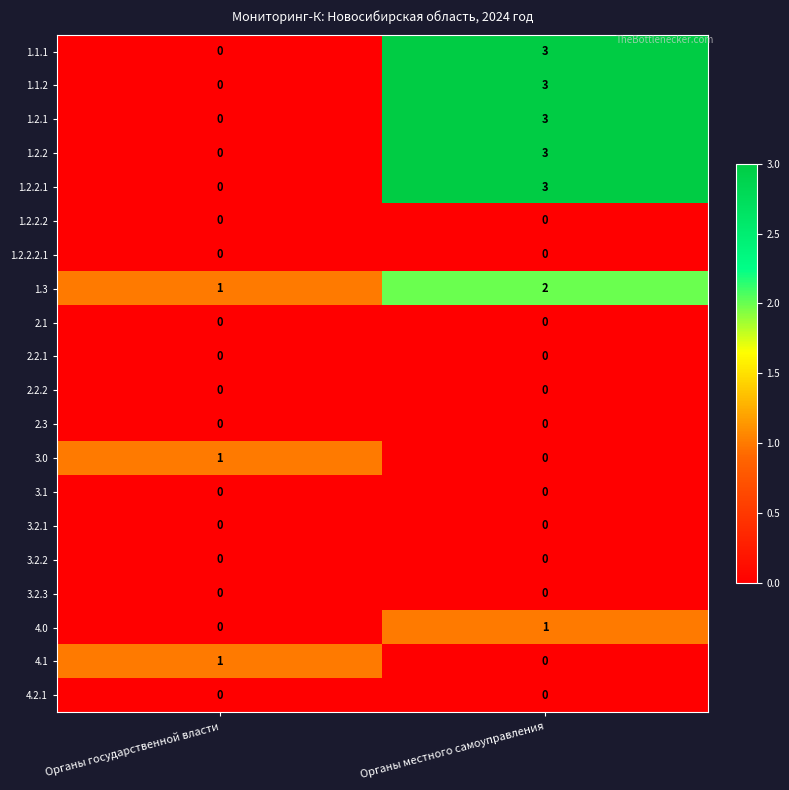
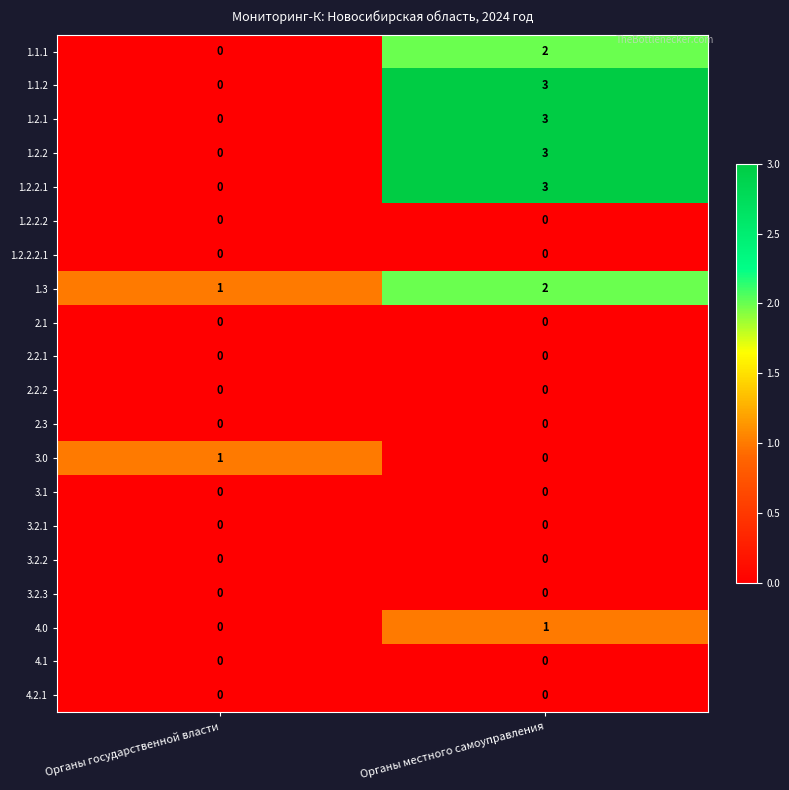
  {
    "1.1.1": {
      "Органы государственной власти": 0,
-     "Органы местного самоуправления": 3
+     "Органы местного самоуправления": 2
    },
    "1.1.2": {
      "Органы государственной власти": 0,
      "Органы местного самоуправления": 3
    },
    "1.2.1": {
      "Органы государственной власти": 0,
      "Органы местного самоуправления": 3
    },
    "1.2.2": {
      "Органы государственной власти": 0,
      "Органы местного самоуправления": 3
    },
    "1.2.2.1": {
      "Органы государственной власти": 0,
      "Органы местного самоуправления": 3
    },
    "1.2.2.2": {
      "Органы государственной власти": 0,
      "Органы местного самоуправления": 0
    },
    "1.2.2.2.1": {
      "Органы государственной власти": 0,
      "Органы местного самоуправления": 0
    },
    "1.3": {
      "Органы государственной власти": 1,
      "Органы местного самоуправления": 2
    },
    "2.1": {
      "Органы государственной власти": 0,
      "Органы местного самоуправления": 0
    },
    "2.2.1": {
      "Органы государственной власти": 0,
      "Органы местного самоуправления": 0
    },
    "2.2.2": {
      "Органы государственной власти": 0,
      "Органы местного самоуправления": 0
    },
    "2.3": {
      "Органы государственной власти": 0,
      "Органы местного самоуправления": 0
    },
    "3.0": {
      "Органы государственной власти": 1,
      "Органы местного самоуправления": 0
    },
    "3.1": {
      "Органы государственной власти": 0,
      "Органы местного самоуправления": 0
    },
    "3.2.1": {
      "Органы государственной власти": 0,
      "Органы местного самоуправления": 0
    },
    "3.2.2": {
      "Органы государственной власти": 0,
      "Органы местного самоуправления": 0
    },
    "3.2.3": {
      "Органы государственной власти": 0,
      "Органы местного самоуправления": 0
    },
    "4.0": {
      "Органы государственной власти": 0,
      "Органы местного самоуправления": 1
    },
    "4.1": {
-     "Органы государственной власти": 1,
+     "Органы государственной власти": 0,
      "Органы местного самоуправления": 0
    },
    "4.2.1": {
      "Органы государственной власти": 0,
      "Органы местного самоуправления": 0
    }
  }
